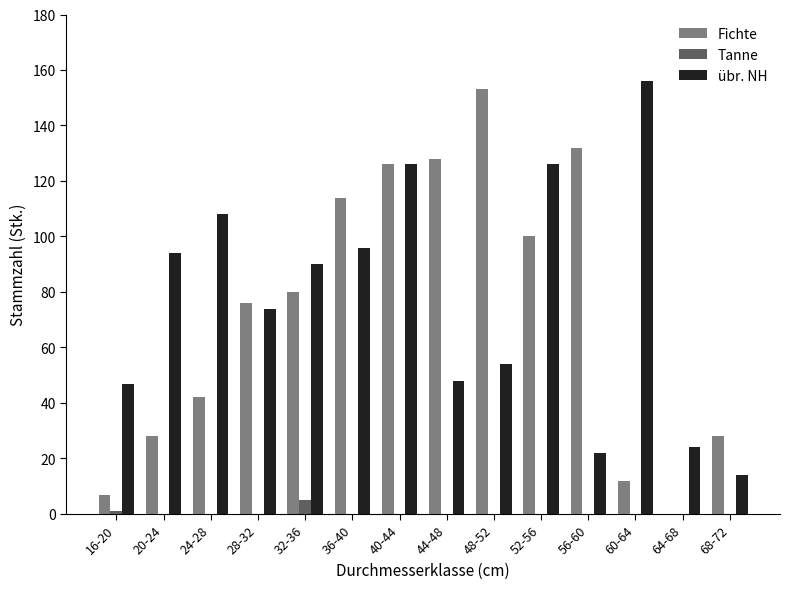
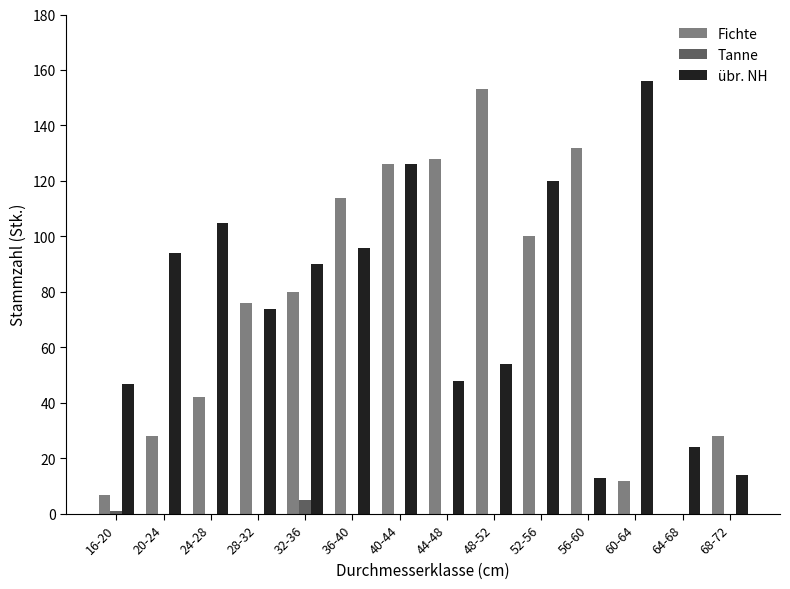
  {
    "übr. NH": {
      "16-20": 47,
      "20-24": 94,
-     "24-28": 108,
+     "24-28": 105,
      "28-32": 74,
      "32-36": 90,
      "36-40": 96,
      "40-44": 126,
      "44-48": 48,
      "48-52": 54,
-     "52-56": 126,
-     "56-60": 22,
+     "52-56": 120,
+     "56-60": 13,
      "60-64": 156,
      "64-68": 24,
      "68-72": 14
    }
  }
